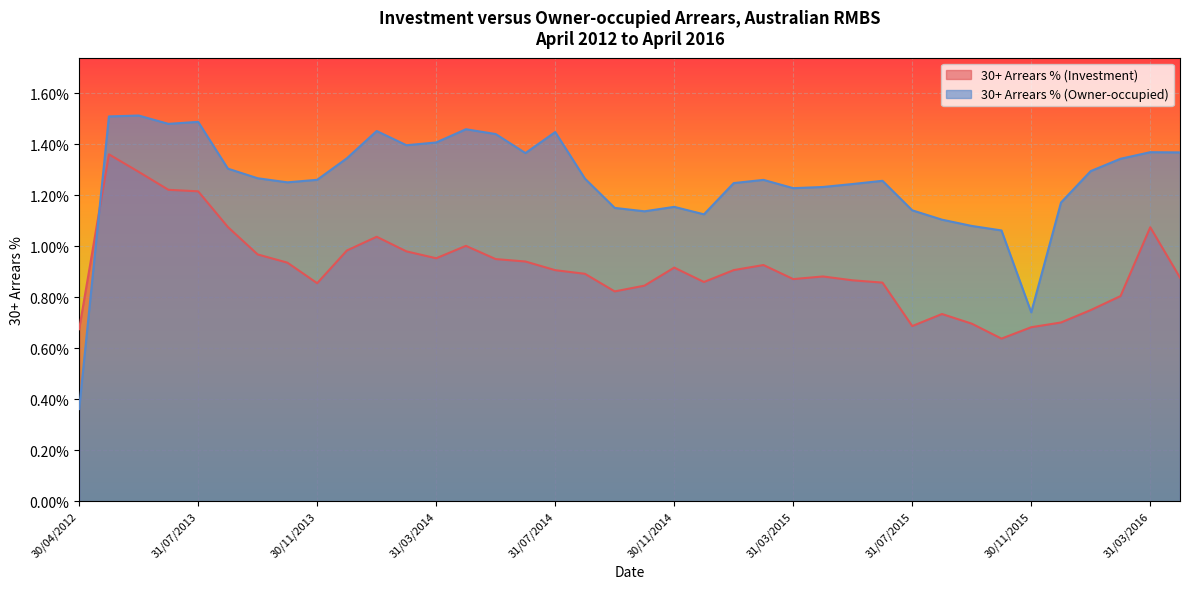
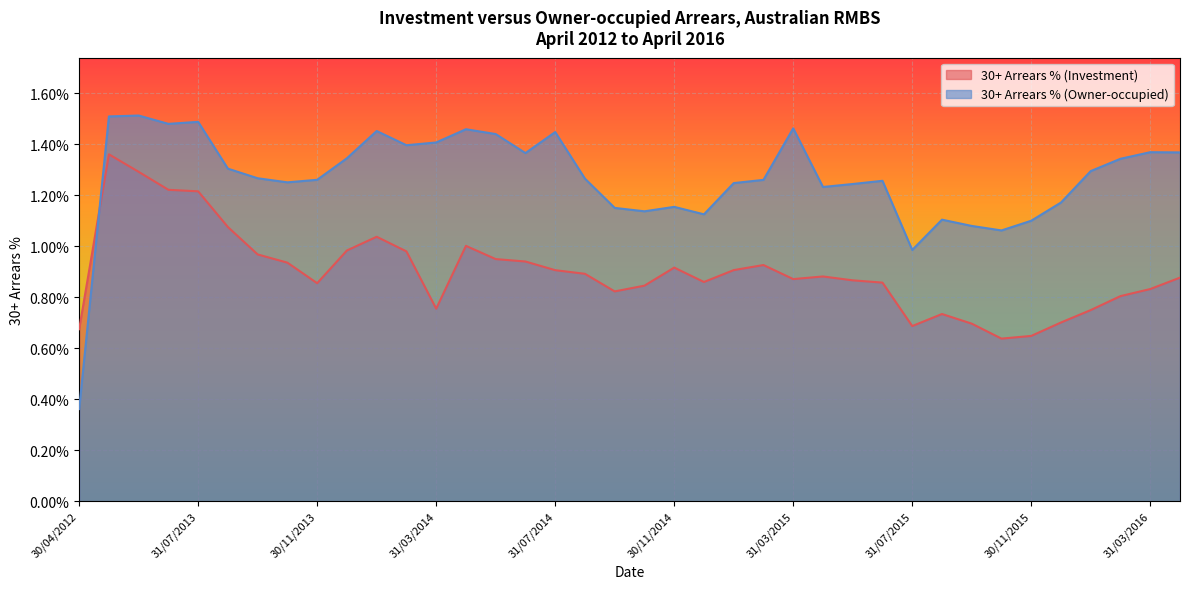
  {
    "30+ Arrears % (Investment)": {
      "30/04/2012": "0.67%",
      "31/07/2013": "1.22%",
      "30/11/2013": "0.85%",
-     "31/03/2014": "0.95%",
+     "31/03/2014": "0.75%",
      "31/07/2014": "0.91%",
      "30/11/2014": "0.92%",
      "31/03/2015": "0.87%",
      "31/07/2015": "0.69%",
-     "30/11/2015": "0.68%",
-     "31/03/2016": "1.07%"
+     "30/11/2015": "0.65%",
+     "31/03/2016": "0.83%"
    },
    "30+ Arrears % (Owner-occupied)": {
      "30/04/2012": "0.36%",
      "31/07/2013": "1.49%",
      "30/11/2013": "1.26%",
      "31/03/2014": "1.41%",
      "31/07/2014": "1.45%",
      "30/11/2014": "1.15%",
-     "31/03/2015": "1.23%",
-     "31/07/2015": "1.14%",
-     "30/11/2015": "0.74%",
+     "31/03/2015": "1.46%",
+     "31/07/2015": "0.99%",
+     "30/11/2015": "1.10%",
      "31/03/2016": "1.37%"
    }
  }
